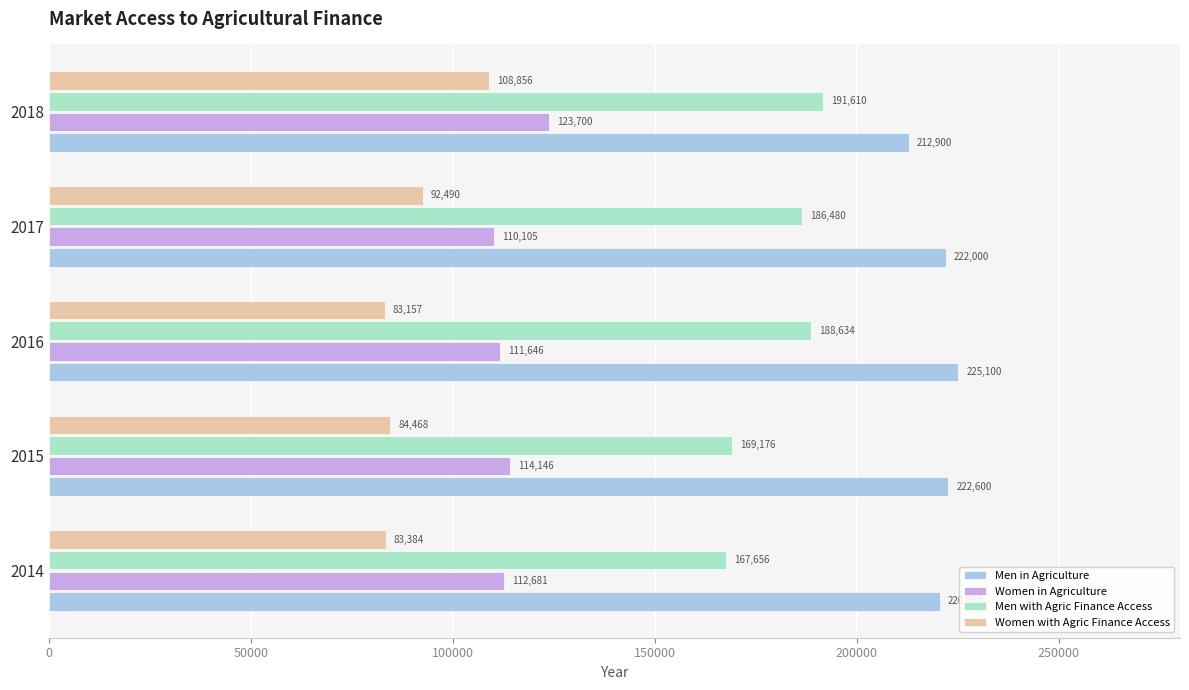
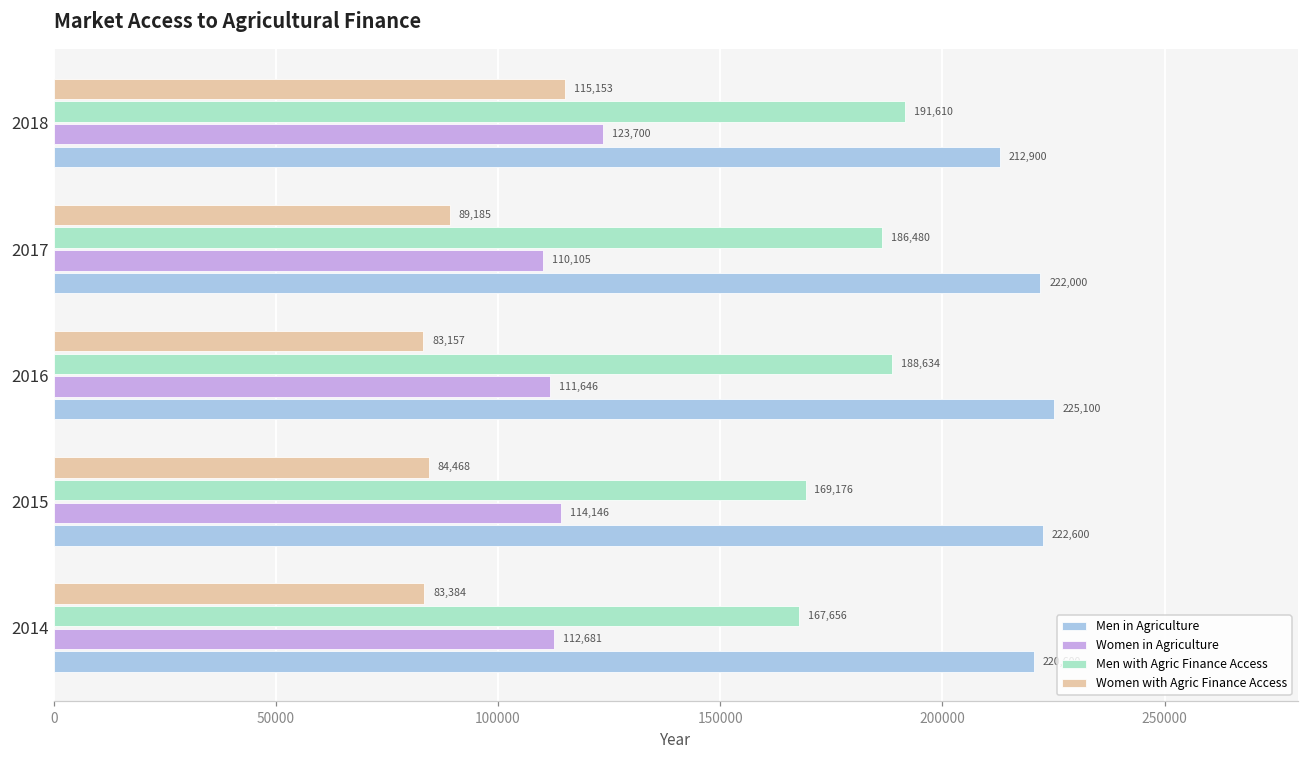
  {
    "Women with Agric Finance Access": {
-     "2018": "108,856",
-     "2017": "92,490",
+     "2018": "115,153",
+     "2017": "89,185",
      "2016": "83,157",
      "2015": "84,468",
      "2014": "83,384"
    }
  }
